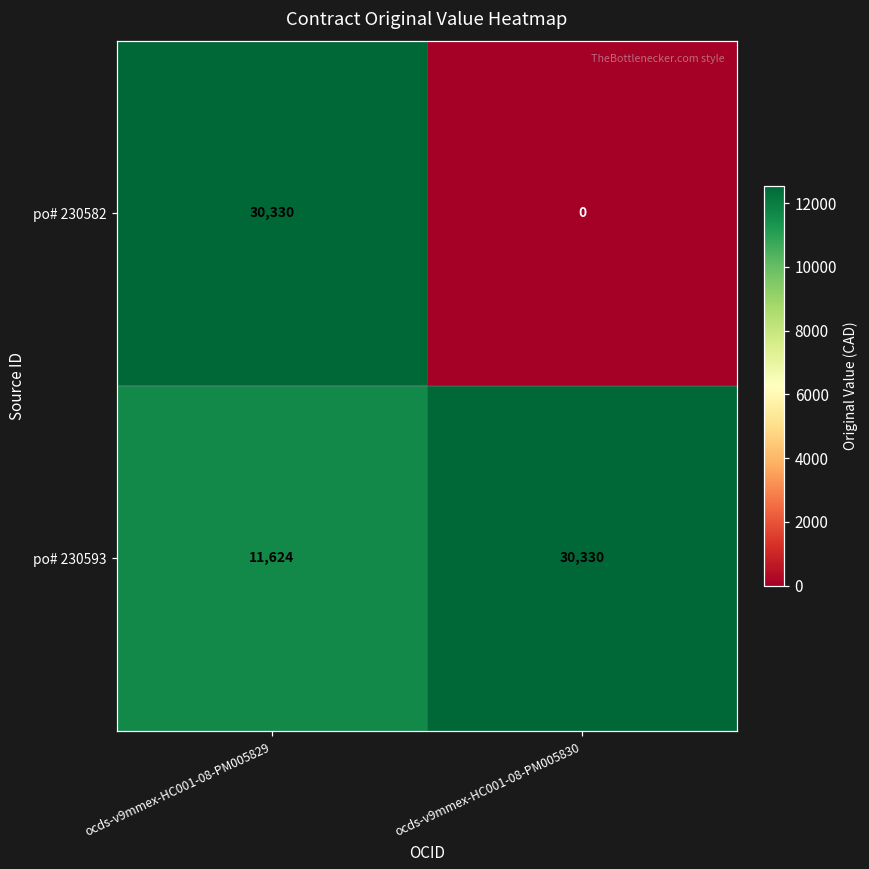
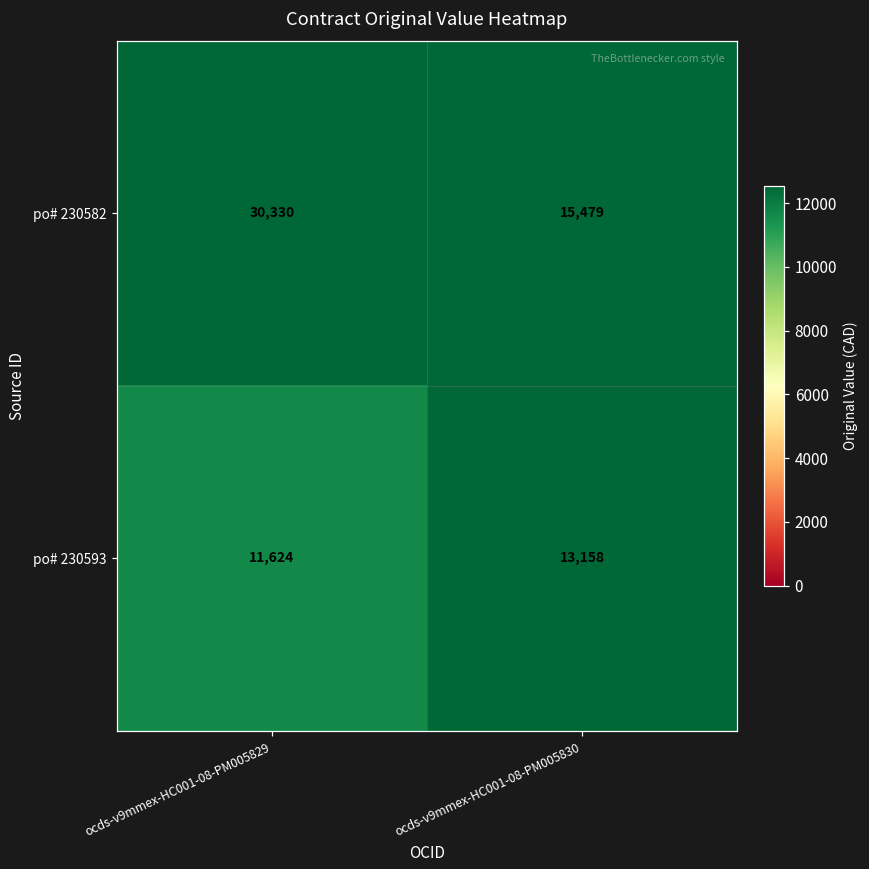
  {
    "po# 230582": {
      "ocds-v9mmex-HC001-08-PM005829": "30,330",
-     "ocds-v9mmex-HC001-08-PM005830": "0"
+     "ocds-v9mmex-HC001-08-PM005830": "15,479"
    },
    "po# 230593": {
      "ocds-v9mmex-HC001-08-PM005829": "11,624",
-     "ocds-v9mmex-HC001-08-PM005830": "30,330"
+     "ocds-v9mmex-HC001-08-PM005830": "13,158"
    }
  }
